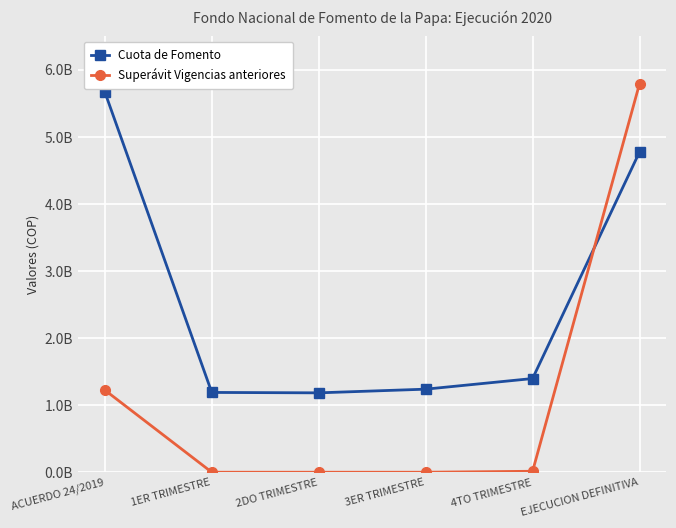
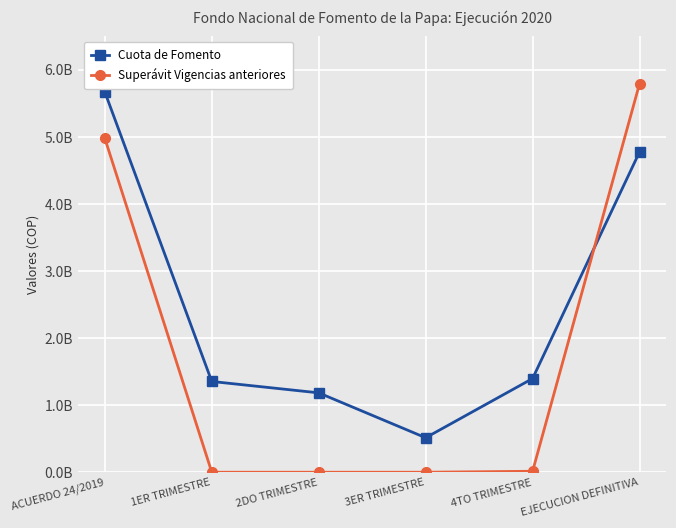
  {
    "Cuota de Fomento": {
      "ACUERDO 24/2019": 5700000000,
-     "1ER TRIMESTRE": 1200000000,
+     "1ER TRIMESTRE": 1400000000,
      "2DO TRIMESTRE": 1200000000,
-     "3ER TRIMESTRE": 1200000000,
+     "3ER TRIMESTRE": 500000000,
      "4TO TRIMESTRE": 1400000000,
      "EJECUCION DEFINITIVA": 4800000000
    },
    "Superávit Vigencias anteriores": {
-     "ACUERDO 24/2019": 1200000000,
+     "ACUERDO 24/2019": 5000000000,
      "1ER TRIMESTRE": 0,
      "2DO TRIMESTRE": 0,
      "3ER TRIMESTRE": 0,
      "4TO TRIMESTRE": 0,
      "EJECUCION DEFINITIVA": 5800000000
    }
  }
